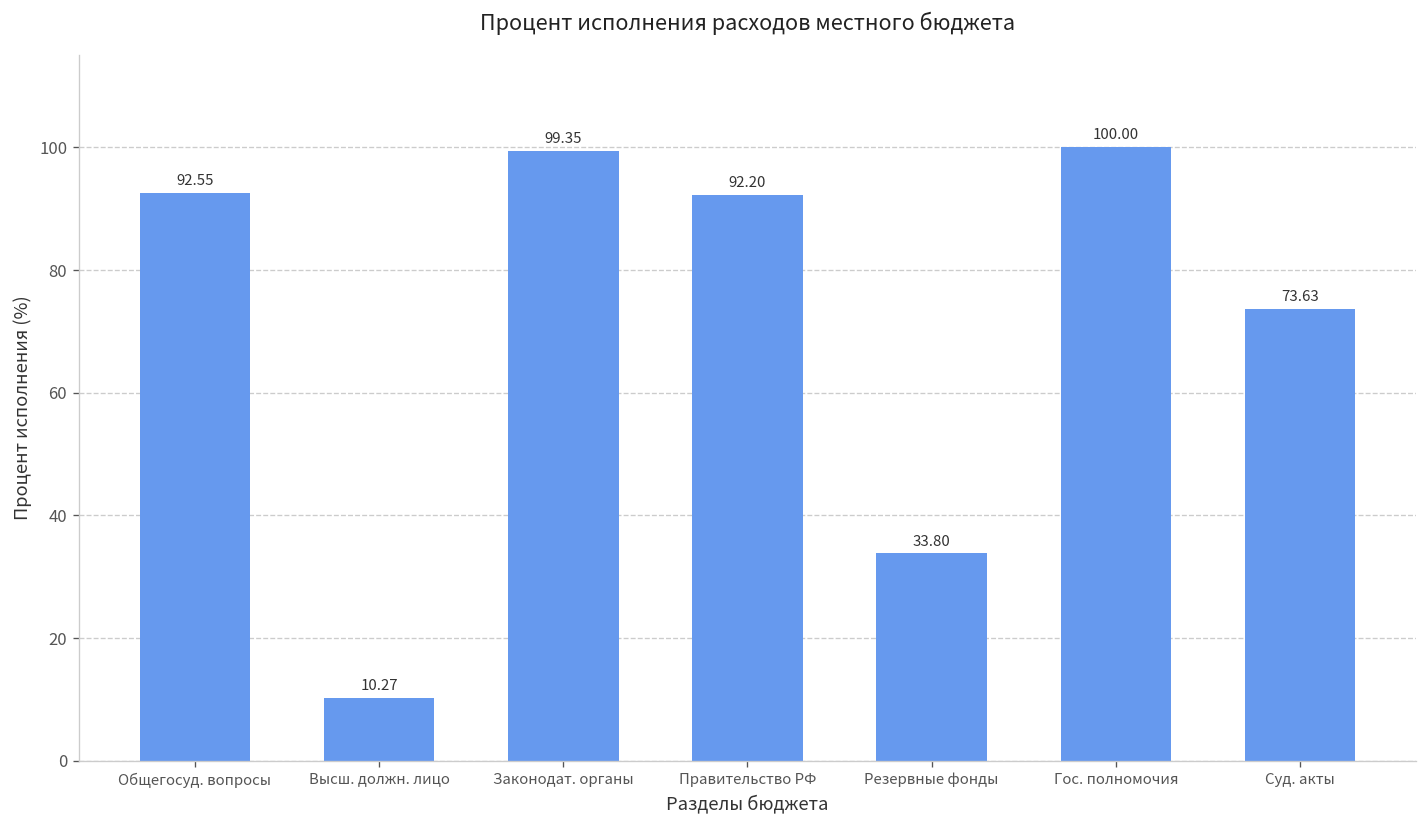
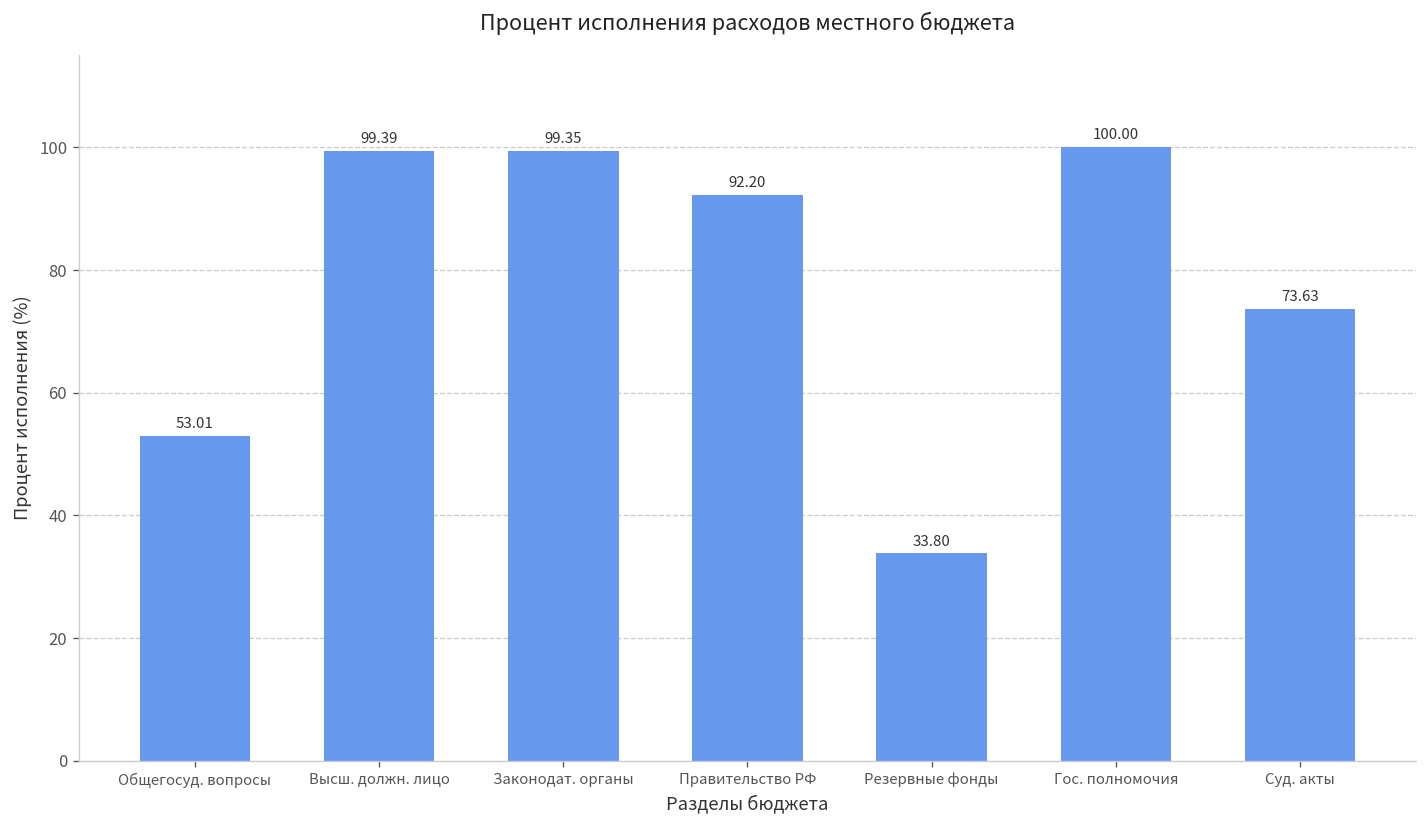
  {
-   "Общегосуд. вопросы": 92.55,
-   "Высш. должн. лицо": 10.27,
+   "Общегосуд. вопросы": 53.01,
+   "Высш. должн. лицо": 99.39,
    "Законодат. органы": 99.35,
    "Правительство РФ": 92.20,
    "Резервные фонды": 33.80,
    "Гос. полномочия": 100.00,
    "Суд. акты": 73.63
  }
